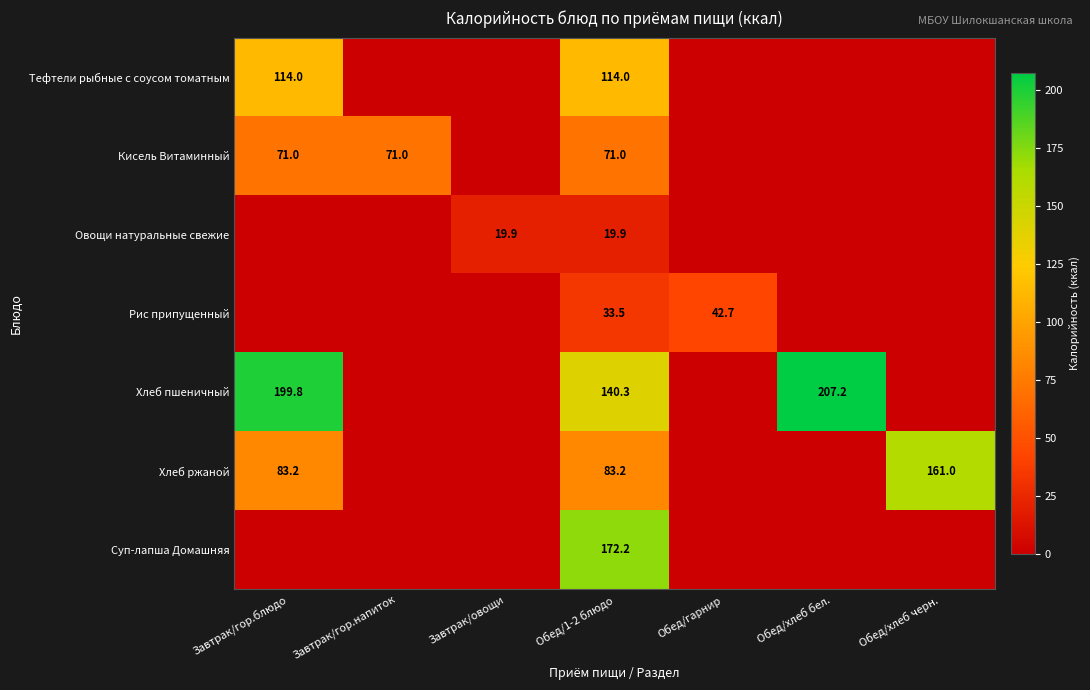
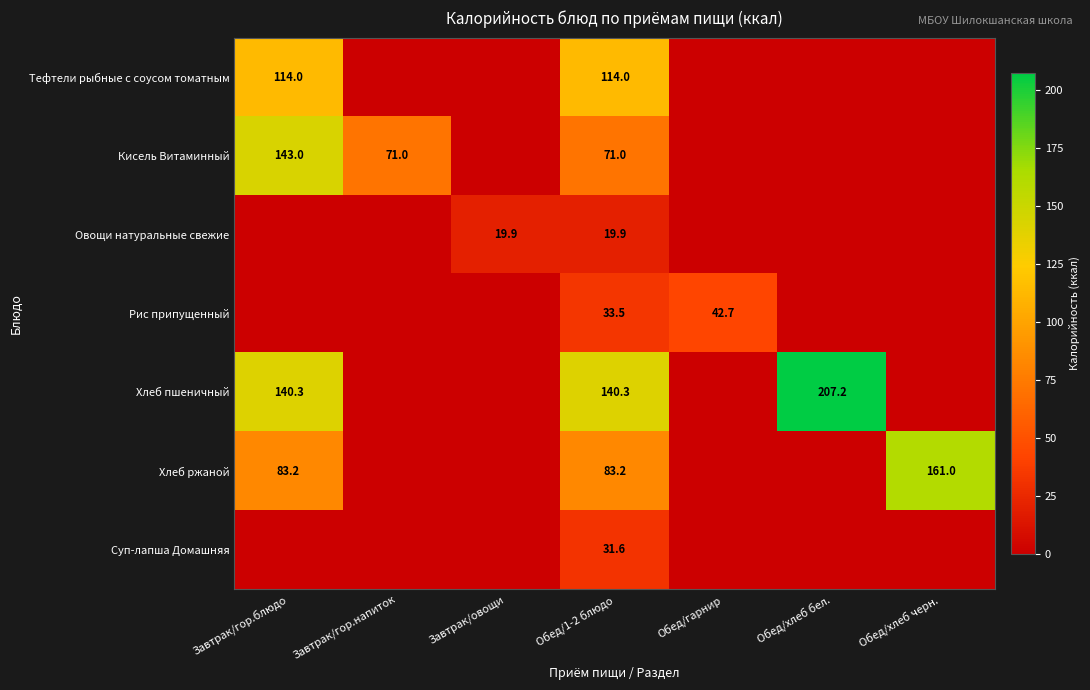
  {
    "Тефтели рыбные с соусом томатным": {
      "Завтрак/гор.блюдо": 114.0,
      "Обед/1-2 блюдо": 114.0
    },
    "Кисель Витаминный": {
-     "Завтрак/гор.блюдо": 71.0,
+     "Завтрак/гор.блюдо": 143.0,
      "Завтрак/гор.напиток": 71.0,
      "Обед/1-2 блюдо": 71.0
    },
    "Овощи натуральные свежие": {
      "Завтрак/овощи": 19.9,
      "Обед/1-2 блюдо": 19.9
    },
    "Рис припущенный": {
      "Обед/1-2 блюдо": 33.5,
      "Обед/гарнир": 42.7
    },
    "Хлеб пшеничный": {
-     "Завтрак/гор.блюдо": 199.8,
+     "Завтрак/гор.блюдо": 140.3,
      "Обед/1-2 блюдо": 140.3,
      "Обед/хлеб бел.": 207.2
    },
    "Хлеб ржаной": {
      "Завтрак/гор.блюдо": 83.2,
      "Обед/1-2 блюдо": 83.2,
      "Обед/хлеб черн.": 161.0
    },
    "Суп-лапша Домашняя": {
-     "Обед/1-2 блюдо": 172.2
+     "Обед/1-2 блюдо": 31.6
    }
  }
